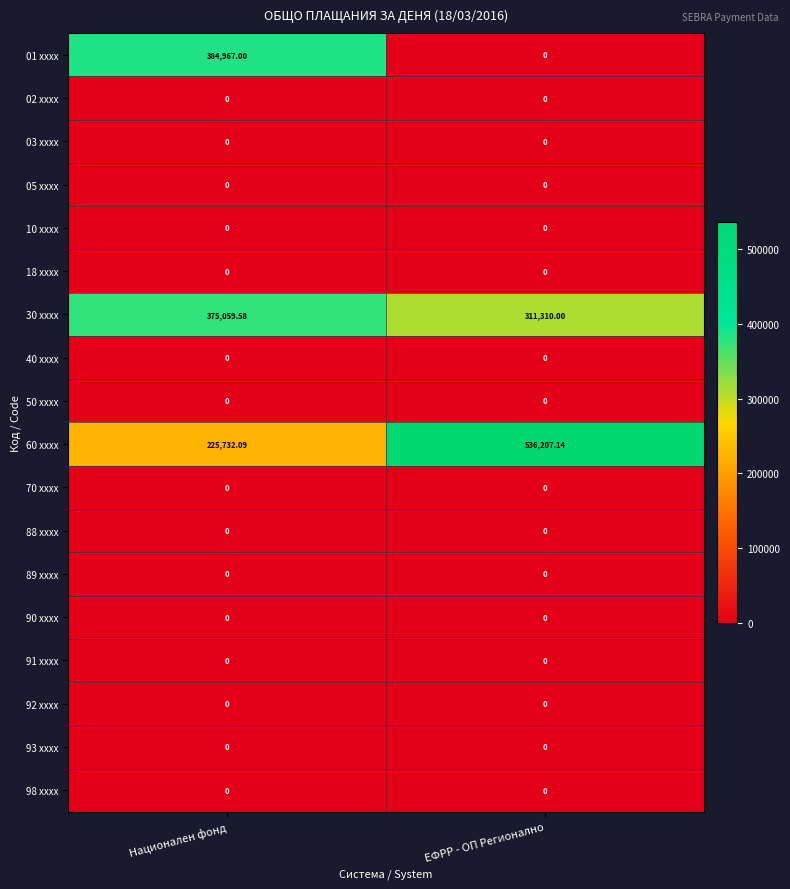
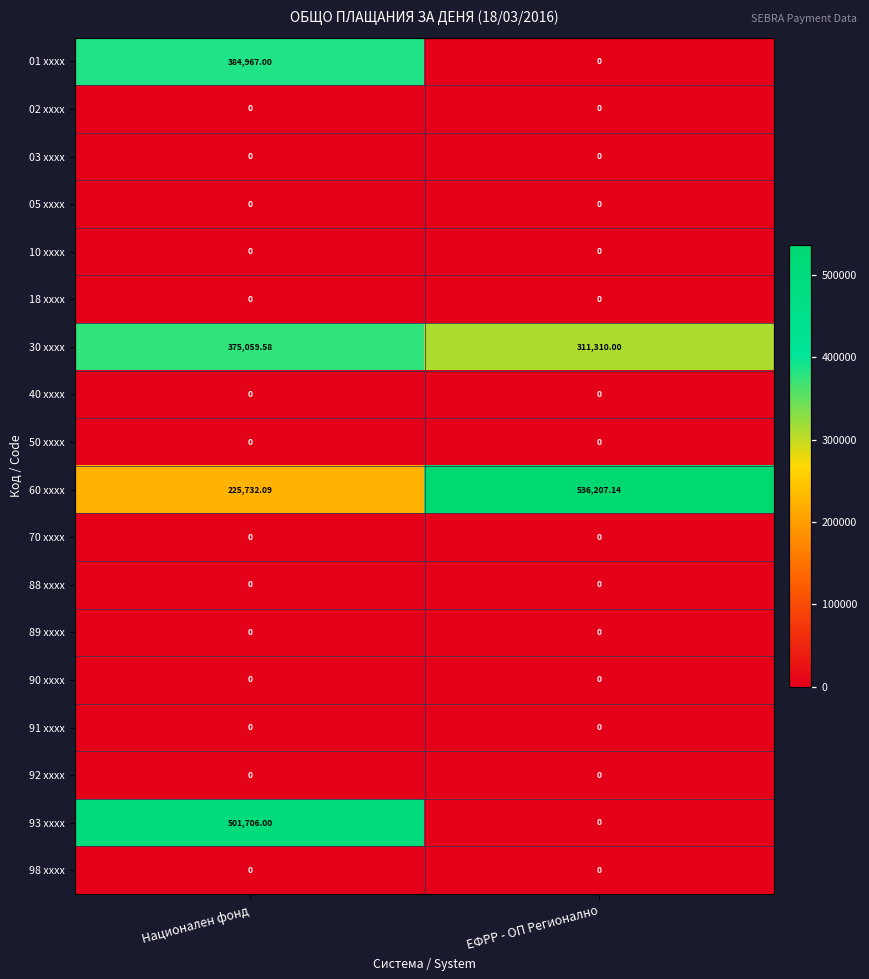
  {
    "01 xxxx": {
      "Национален фонд": "384,967.00",
      "ЕФРР - ОП Регионално": "0"
    },
    "02 xxxx": {
      "Национален фонд": "0",
      "ЕФРР - ОП Регионално": "0"
    },
    "03 xxxx": {
      "Национален фонд": "0",
      "ЕФРР - ОП Регионално": "0"
    },
    "05 xxxx": {
      "Национален фонд": "0",
      "ЕФРР - ОП Регионално": "0"
    },
    "10 xxxx": {
      "Национален фонд": "0",
      "ЕФРР - ОП Регионално": "0"
    },
    "18 xxxx": {
      "Национален фонд": "0",
      "ЕФРР - ОП Регионално": "0"
    },
    "30 xxxx": {
      "Национален фонд": "375,059.58",
      "ЕФРР - ОП Регионално": "311,310.00"
    },
    "40 xxxx": {
      "Национален фонд": "0",
      "ЕФРР - ОП Регионално": "0"
    },
    "50 xxxx": {
      "Национален фонд": "0",
      "ЕФРР - ОП Регионално": "0"
    },
    "60 xxxx": {
      "Национален фонд": "225,732.09",
      "ЕФРР - ОП Регионално": "536,207.14"
    },
    "70 xxxx": {
      "Национален фонд": "0",
      "ЕФРР - ОП Регионално": "0"
    },
    "88 xxxx": {
      "Национален фонд": "0",
      "ЕФРР - ОП Регионално": "0"
    },
    "89 xxxx": {
      "Национален фонд": "0",
      "ЕФРР - ОП Регионално": "0"
    },
    "90 xxxx": {
      "Национален фонд": "0",
      "ЕФРР - ОП Регионално": "0"
    },
    "91 xxxx": {
      "Национален фонд": "0",
      "ЕФРР - ОП Регионално": "0"
    },
    "92 xxxx": {
      "Национален фонд": "0",
      "ЕФРР - ОП Регионално": "0"
    },
    "93 xxxx": {
-     "Национален фонд": "0",
+     "Национален фонд": "501,706.00",
      "ЕФРР - ОП Регионално": "0"
    },
    "98 xxxx": {
      "Национален фонд": "0",
      "ЕФРР - ОП Регионално": "0"
    }
  }
